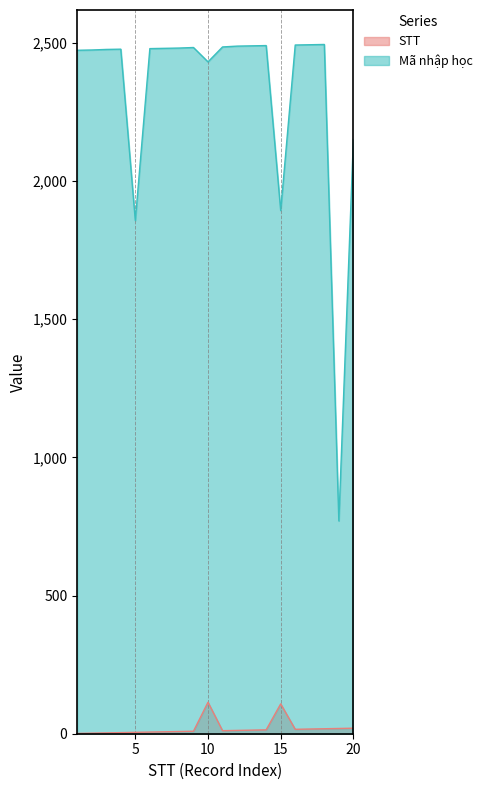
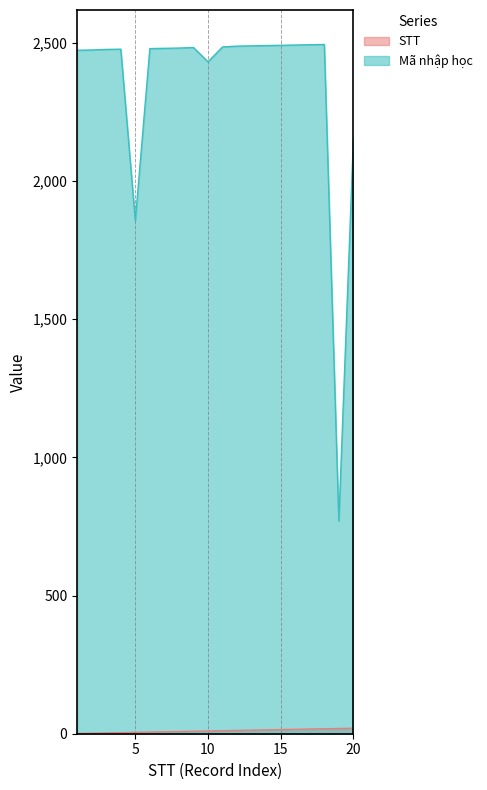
  {
    "STT": {
      "5": "10",
-     "10": "110",
-     "15": "110",
+     "10": "10",
+     "15": "20",
      "20": "20"
    },
    "Mã nhập học": {
      "5": "1,860",
      "10": "2,430",
-     "15": "1,890",
+     "15": "2,490",
      "20": "2,150"
    }
  }
